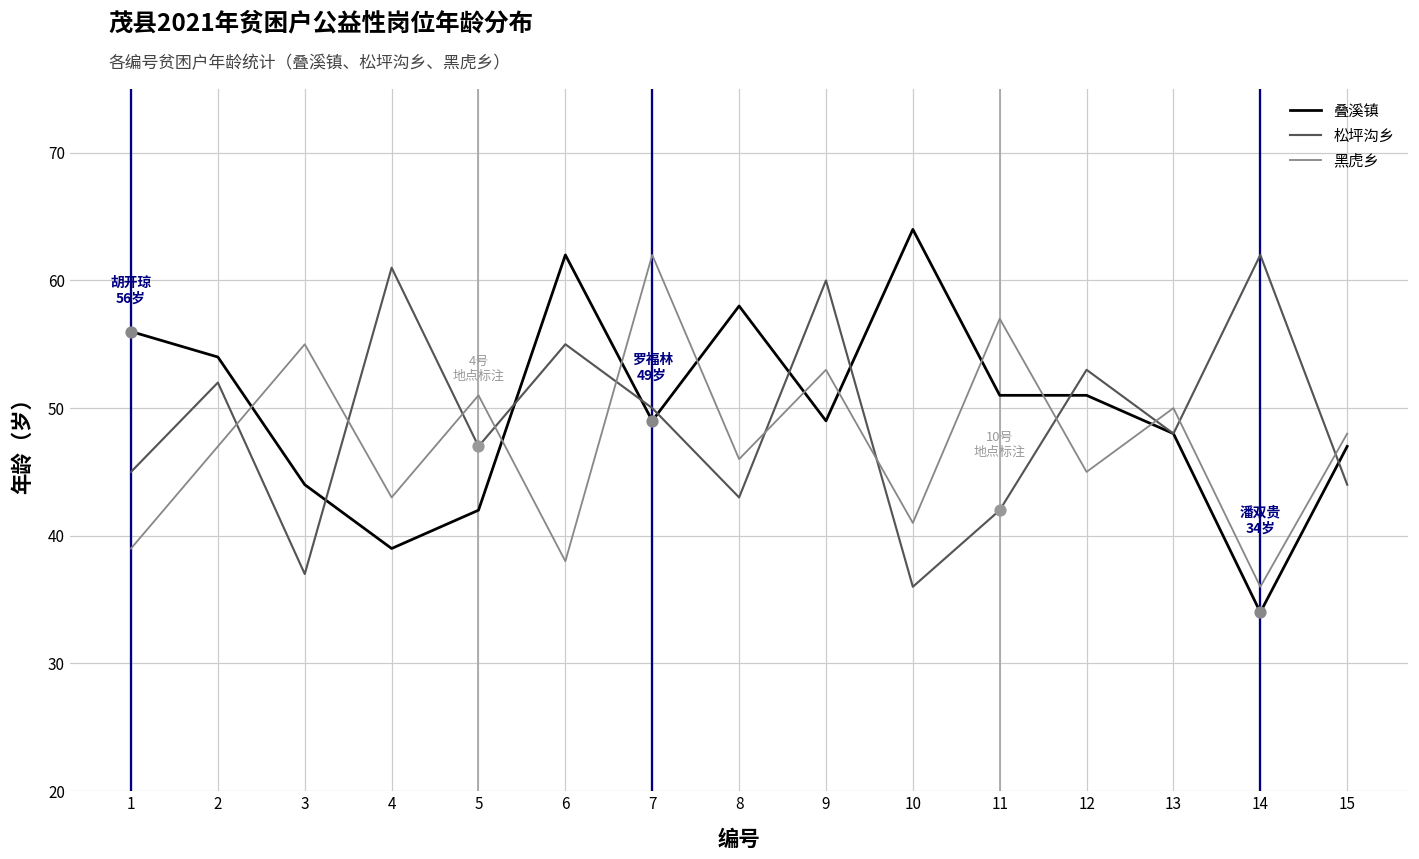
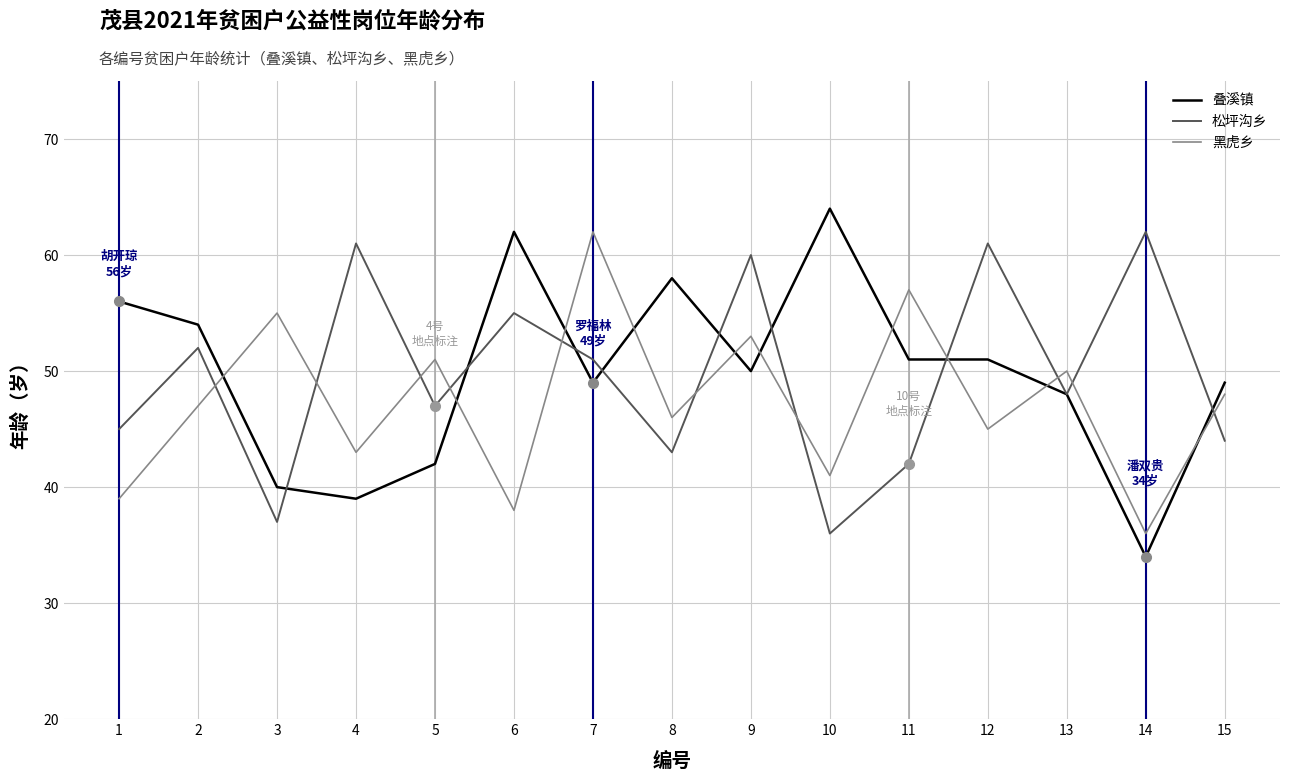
  {
    "叠溪镇": {
      "2": 54,
-     "3": 44,
+     "3": 40,
      "4": 39,
      "5": 42,
      "6": 62,
      "8": 58,
-     "9": 49,
+     "9": 50,
      "10": 64,
      "11": 51,
      "12": 51,
-     "15": 47
+     "15": 49
    },
    "松坪沟乡": {
      "1": 45,
      "2": 52,
      "3": 37,
      "4": 61,
      "6": 55,
-     "7": 50,
+     "7": 51,
      "8": 43,
      "9": 60,
      "10": 36,
-     "12": 53,
+     "12": 61,
      "14": 62,
      "15": 44
    }
  }
